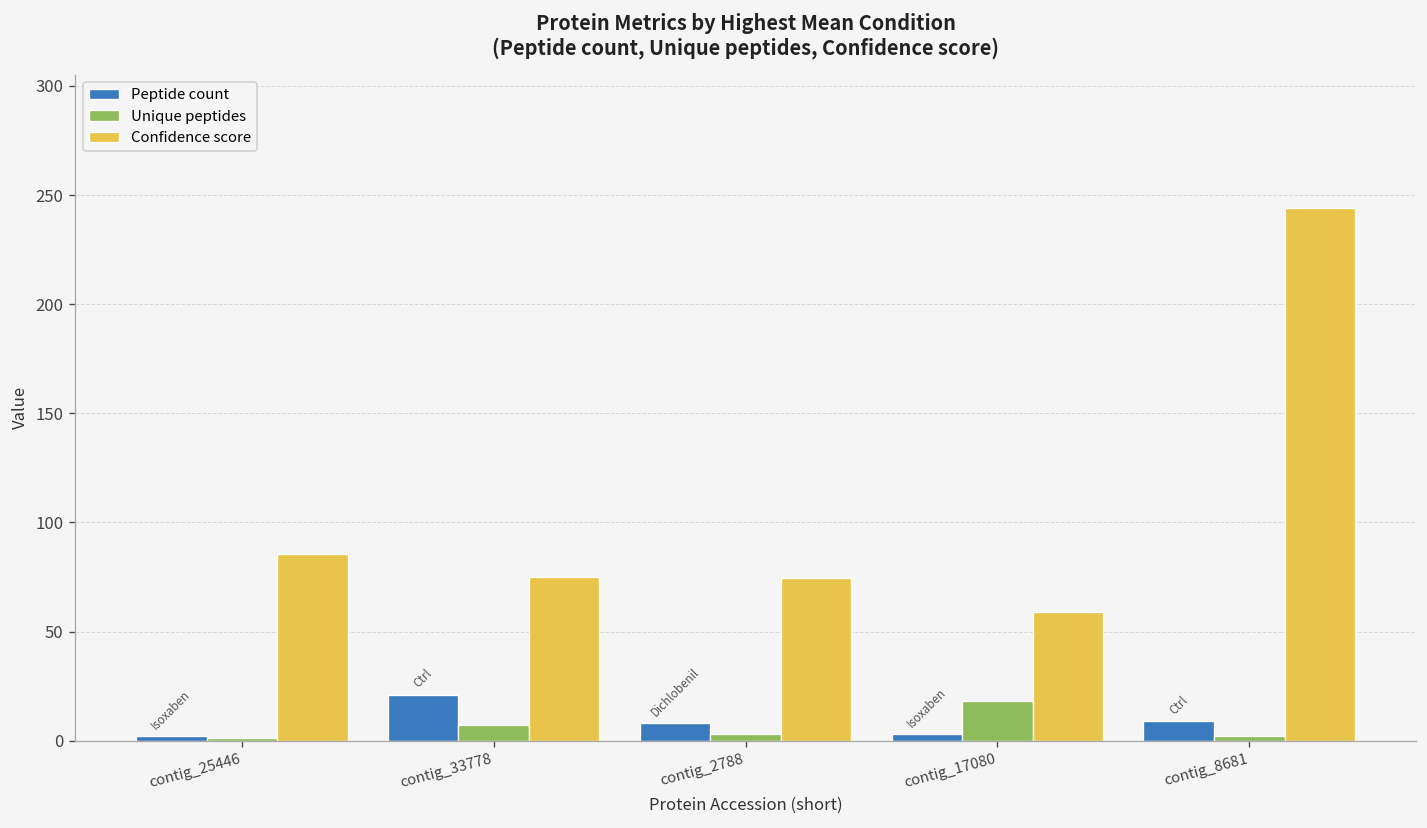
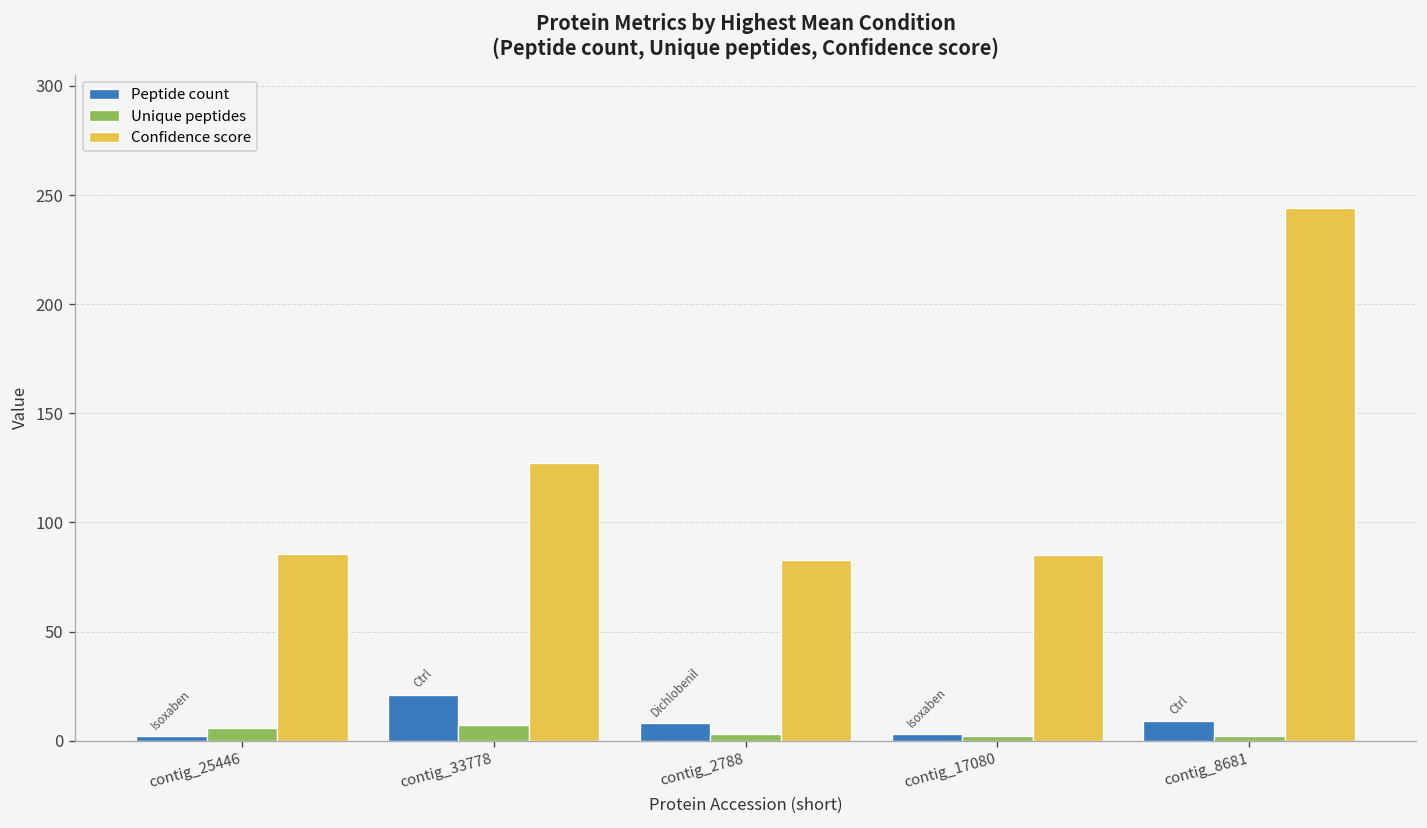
  {
    "Peptide count": {
      "contig_25446": 2,
      "contig_33778": 21,
      "contig_2788": 8,
      "contig_17080": 3,
      "contig_8681": 9
    },
    "Unique peptides": {
-     "contig_25446": 1,
+     "contig_25446": 6,
      "contig_33778": 7,
      "contig_2788": 3,
-     "contig_17080": 18,
+     "contig_17080": 2,
      "contig_8681": 2
    },
    "Confidence score": {
      "contig_25446": 86,
-     "contig_33778": 75,
-     "contig_2788": 75,
-     "contig_17080": 59,
+     "contig_33778": 127,
+     "contig_2788": 83,
+     "contig_17080": 85,
      "contig_8681": 244
    }
  }
